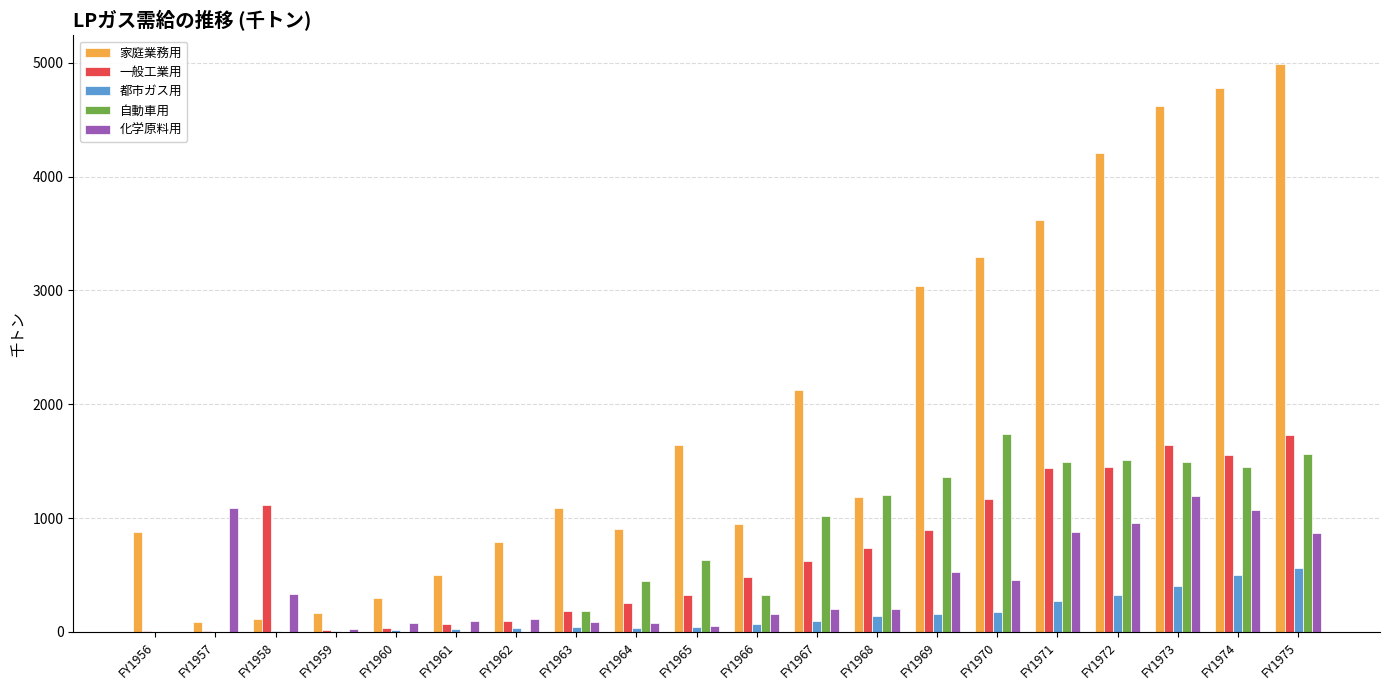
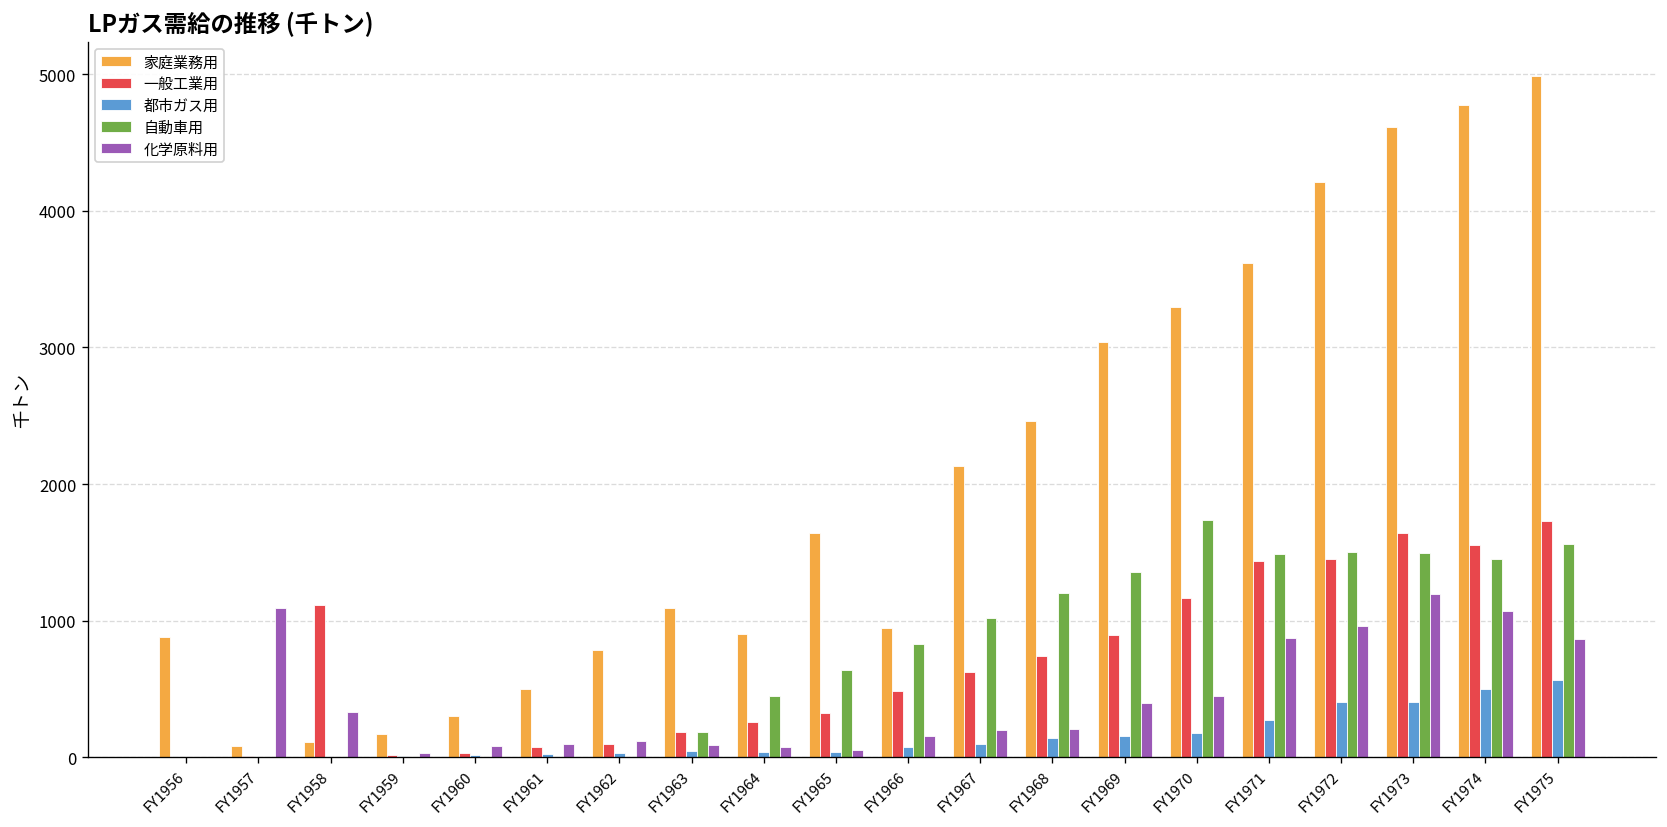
  {
    "家庭業務用": {
      "FY1956": 880,
      "FY1957": 80,
      "FY1958": 110,
      "FY1959": 170,
      "FY1960": 300,
      "FY1961": 500,
      "FY1962": 790,
      "FY1963": 1090,
      "FY1964": 900,
      "FY1965": 1640,
      "FY1966": 950,
      "FY1967": 2130,
-     "FY1968": 1180,
+     "FY1968": 2460,
      "FY1969": 3040,
      "FY1970": 3290,
      "FY1971": 3620,
      "FY1972": 4210,
      "FY1973": 4620,
      "FY1974": 4780,
      "FY1975": 4990
    },
    "一般工業用": {
      "FY1958": 1110,
      "FY1960": 30,
      "FY1961": 70,
      "FY1962": 100,
      "FY1963": 180,
      "FY1964": 260,
      "FY1965": 320,
      "FY1966": 480,
      "FY1967": 630,
      "FY1968": 740,
      "FY1969": 890,
      "FY1970": 1160,
      "FY1971": 1440,
      "FY1972": 1450,
      "FY1973": 1640,
      "FY1974": 1550,
      "FY1975": 1730
    },
    "都市ガス用": {
      "FY1961": 30,
      "FY1962": 30,
      "FY1963": 40,
      "FY1964": 40,
      "FY1965": 40,
      "FY1966": 70,
      "FY1967": 100,
      "FY1968": 140,
      "FY1969": 160,
      "FY1970": 180,
      "FY1971": 270,
-     "FY1972": 330,
+     "FY1972": 410,
      "FY1973": 400,
      "FY1974": 500,
      "FY1975": 560
    },
    "自動車用": {
      "FY1956": 0,
      "FY1957": 0,
      "FY1958": 0,
      "FY1959": 0,
      "FY1960": 0,
      "FY1961": 0,
      "FY1962": 0,
      "FY1963": 180,
      "FY1964": 450,
      "FY1965": 640,
-     "FY1966": 320,
+     "FY1966": 830,
      "FY1967": 1020,
      "FY1968": 1200,
      "FY1969": 1360,
      "FY1970": 1740,
      "FY1971": 1490,
      "FY1972": 1510,
      "FY1973": 1500,
      "FY1974": 1450,
      "FY1975": 1560
    },
    "化学原料用": {
      "FY1956": 0,
      "FY1957": 1090,
      "FY1958": 330,
      "FY1959": 30,
      "FY1960": 80,
      "FY1961": 100,
      "FY1962": 120,
      "FY1963": 90,
      "FY1964": 70,
      "FY1965": 50,
      "FY1966": 160,
      "FY1967": 200,
      "FY1968": 200,
-     "FY1969": 530,
+     "FY1969": 400,
      "FY1970": 450,
      "FY1971": 880,
      "FY1972": 960,
      "FY1973": 1190,
      "FY1974": 1070,
      "FY1975": 870
    }
  }
